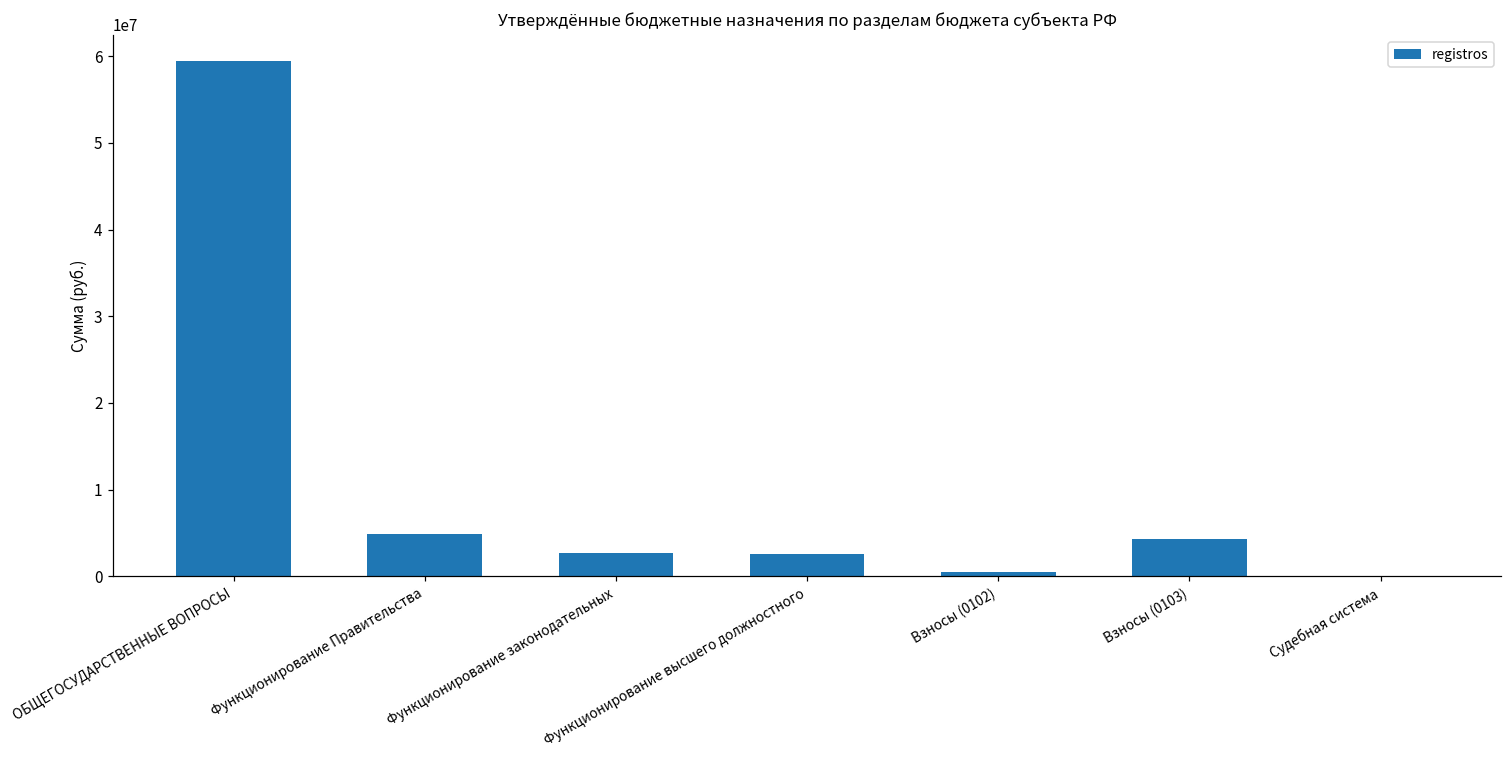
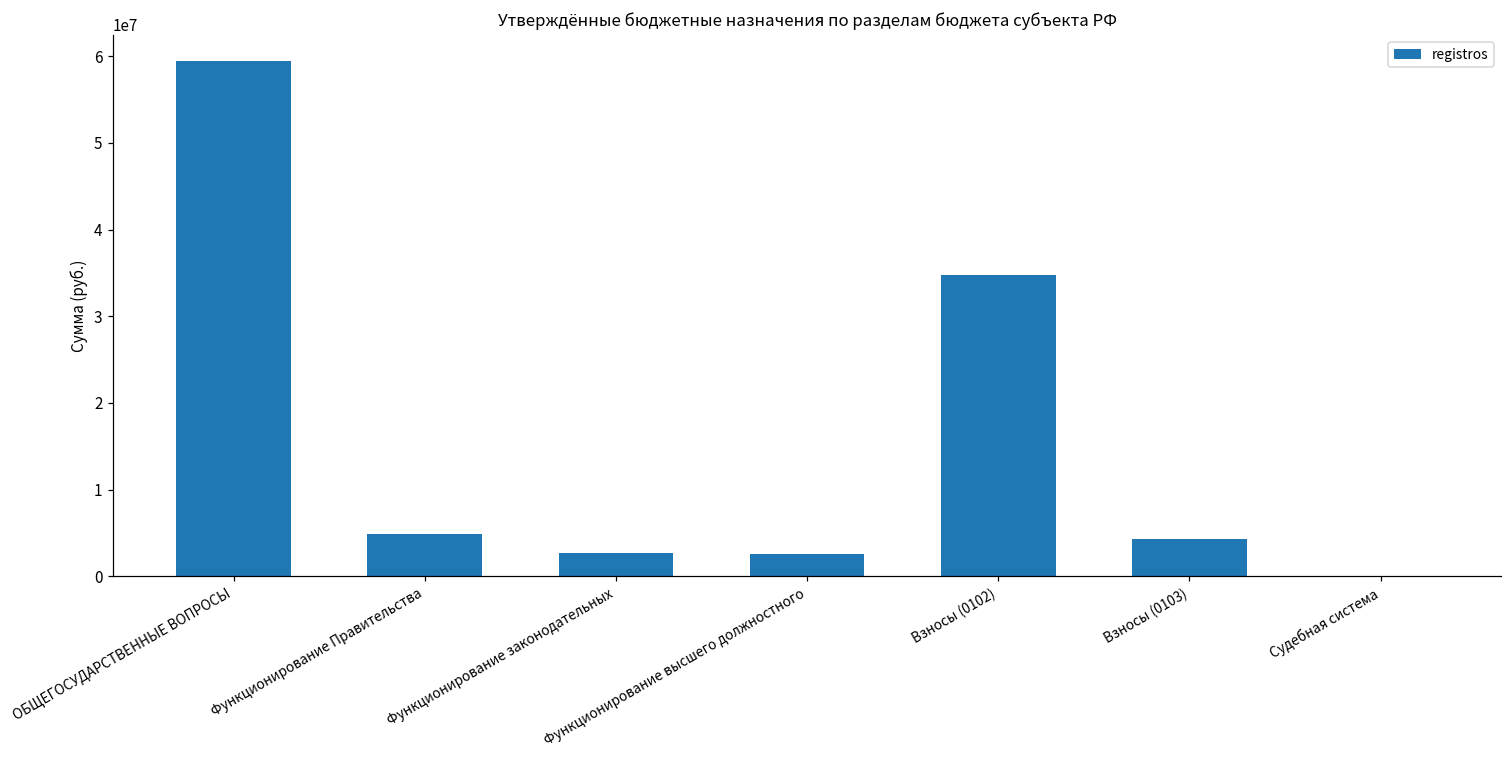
  {
    "ОБЩЕГОСУДАРСТВЕННЫЕ ВОПРОСЫ": 59000000,
    "Функционирование Правительства": 5000000,
    "Функционирование законодательных": 3000000,
    "Функционирование высшего должностного": 3000000,
-   "Взносы (0102)": 0,
+   "Взносы (0102)": 35000000,
    "Взносы (0103)": 4000000
  }
